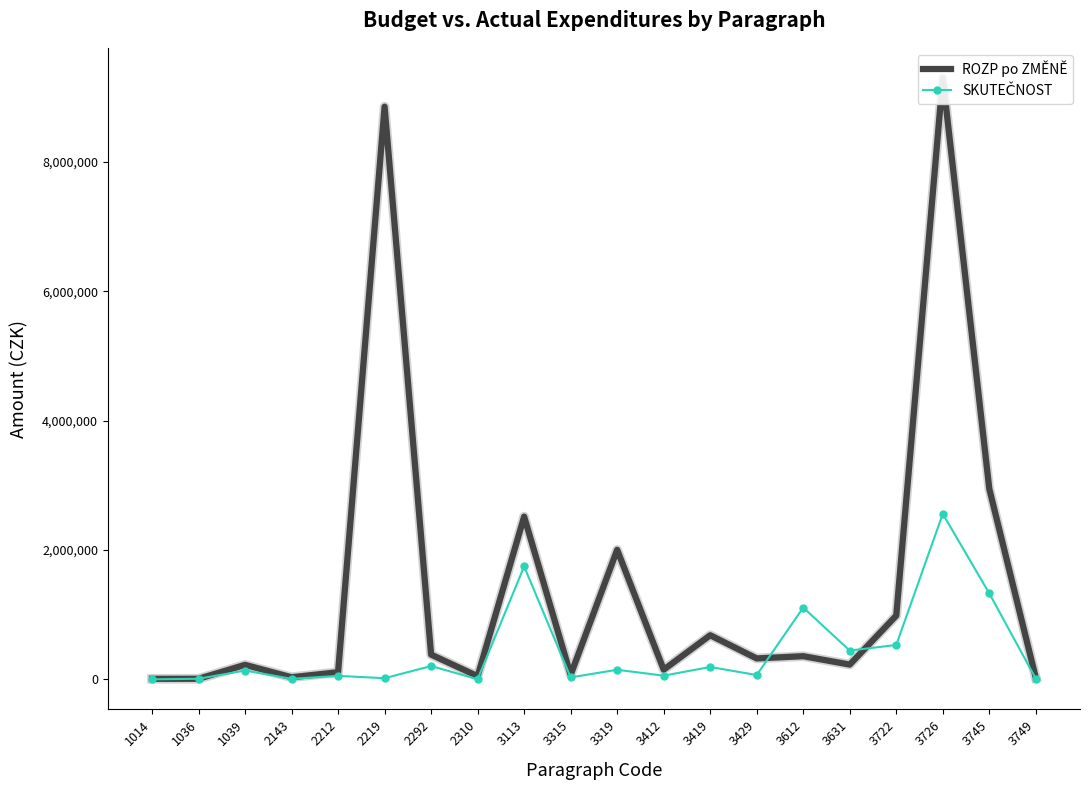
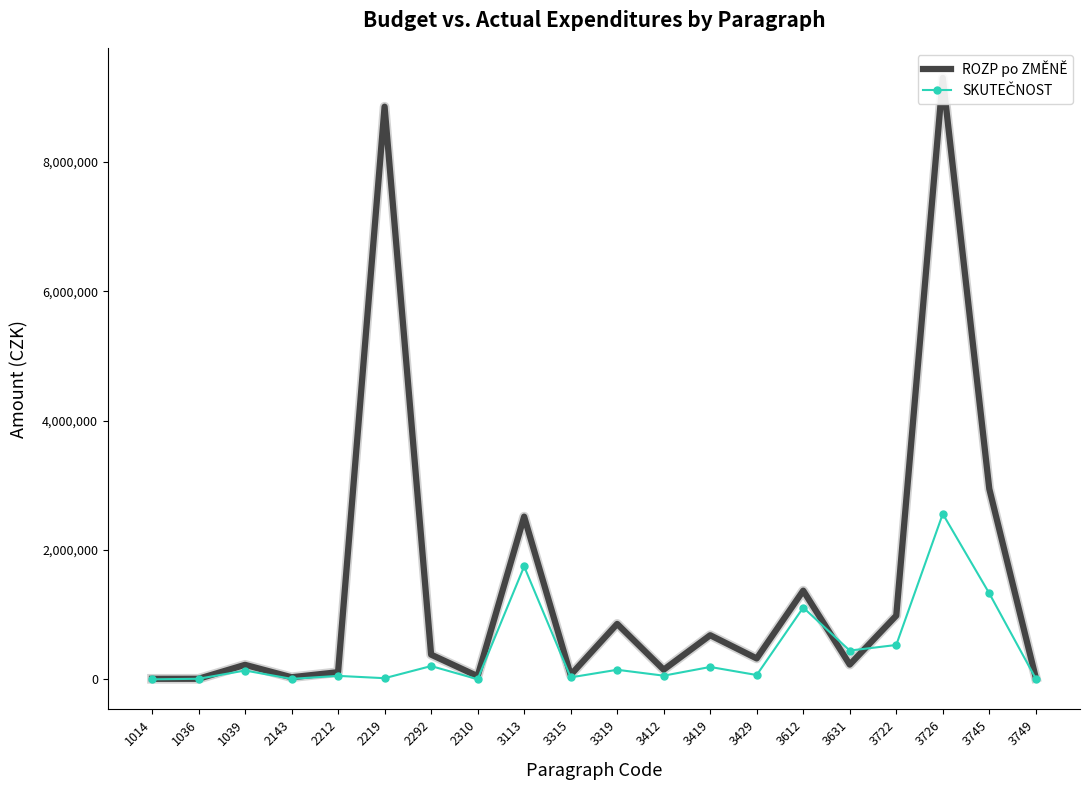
  {
    "ROZP po ZMĚNĚ": {
      "1039": "200,000",
      "2212": "100,000",
      "2219": "8,900,000",
      "2292": "400,000",
      "2310": "100,000",
      "3113": "2,500,000",
-     "3319": "2,000,000",
+     "3319": "900,000",
      "3412": "200,000",
      "3419": "700,000",
      "3429": "300,000",
-     "3612": "400,000",
+     "3612": "1,400,000",
      "3631": "200,000",
      "3722": "1,000,000",
      "3745": "2,900,000"
    },
    "SKUTEČNOST": {
      "1039": "100,000",
      "2212": "100,000",
      "2219": "0",
      "2292": "200,000",
      "2310": "0",
      "3113": "1,700,000",
      "3319": "100,000",
      "3412": "100,000",
      "3419": "200,000",
      "3429": "100,000",
      "3612": "1,100,000",
      "3631": "400,000",
      "3722": "500,000",
      "3726": "2,600,000",
      "3745": "1,300,000"
    }
  }
